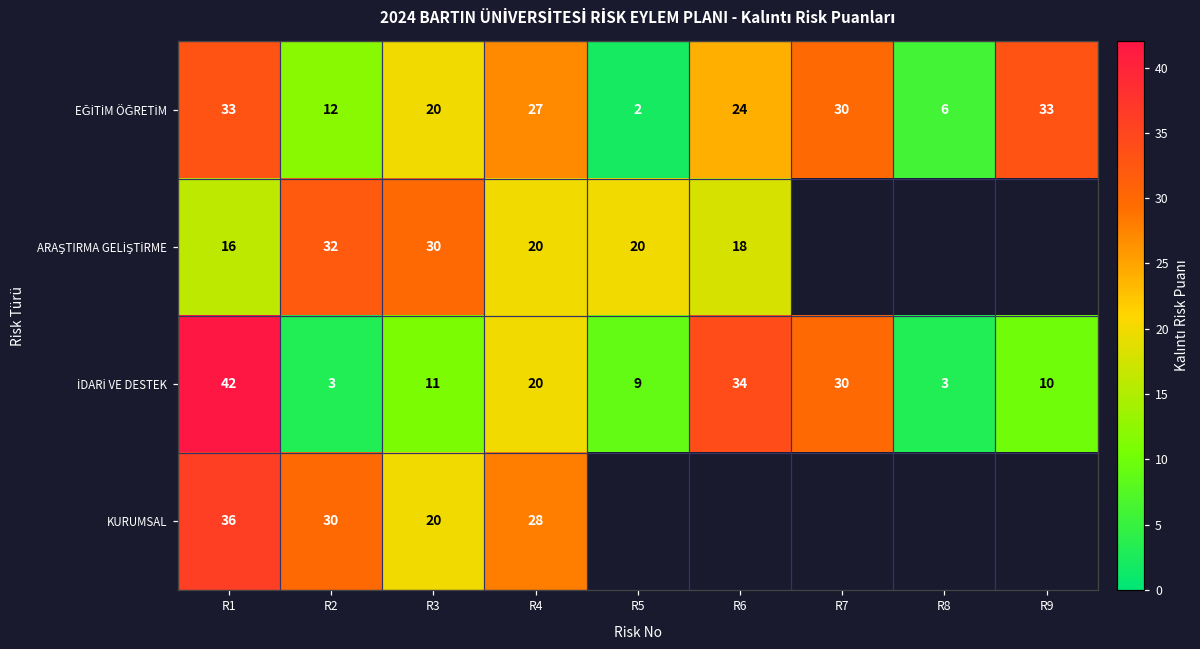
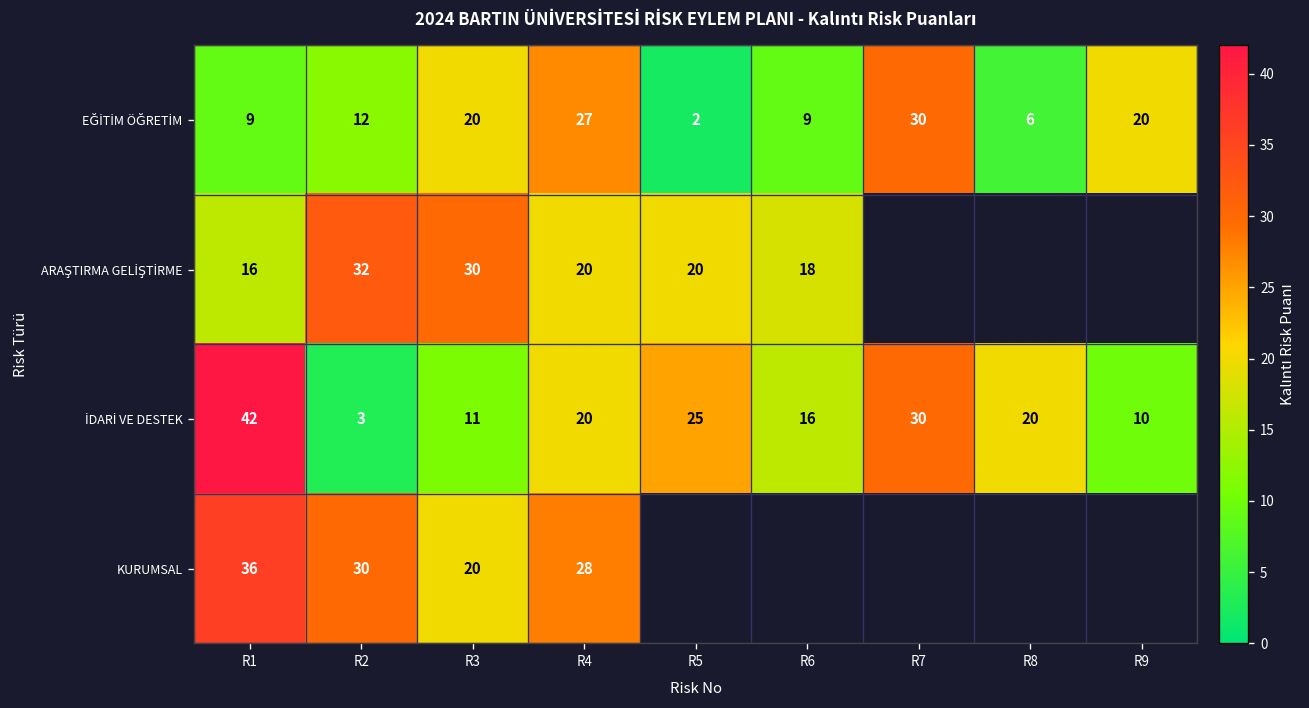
  {
    "EĞİTİM ÖĞRETİM": {
-     "R1": 33,
+     "R1": 9,
      "R2": 12,
      "R3": 20,
      "R4": 27,
      "R5": 2,
-     "R6": 24,
+     "R6": 9,
      "R7": 30,
      "R8": 6,
-     "R9": 33
+     "R9": 20
    },
    "ARAŞTIRMA GELİŞTİRME": {
      "R1": 16,
      "R2": 32,
      "R3": 30,
      "R4": 20,
      "R5": 20,
      "R6": 18
    },
    "İDARİ VE DESTEK": {
      "R1": 42,
      "R2": 3,
      "R3": 11,
      "R4": 20,
-     "R5": 9,
-     "R6": 34,
+     "R5": 25,
+     "R6": 16,
      "R7": 30,
-     "R8": 3,
+     "R8": 20,
      "R9": 10
    },
    "KURUMSAL": {
      "R1": 36,
      "R2": 30,
      "R3": 20,
      "R4": 28
    }
  }
